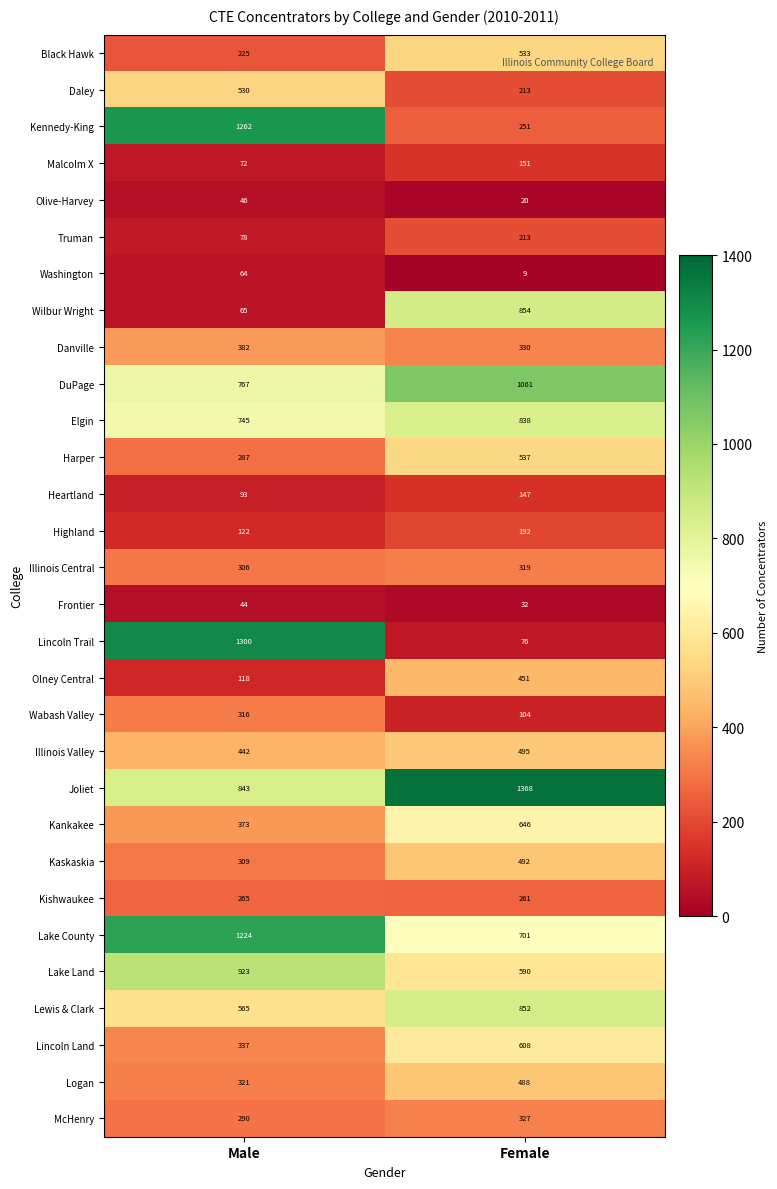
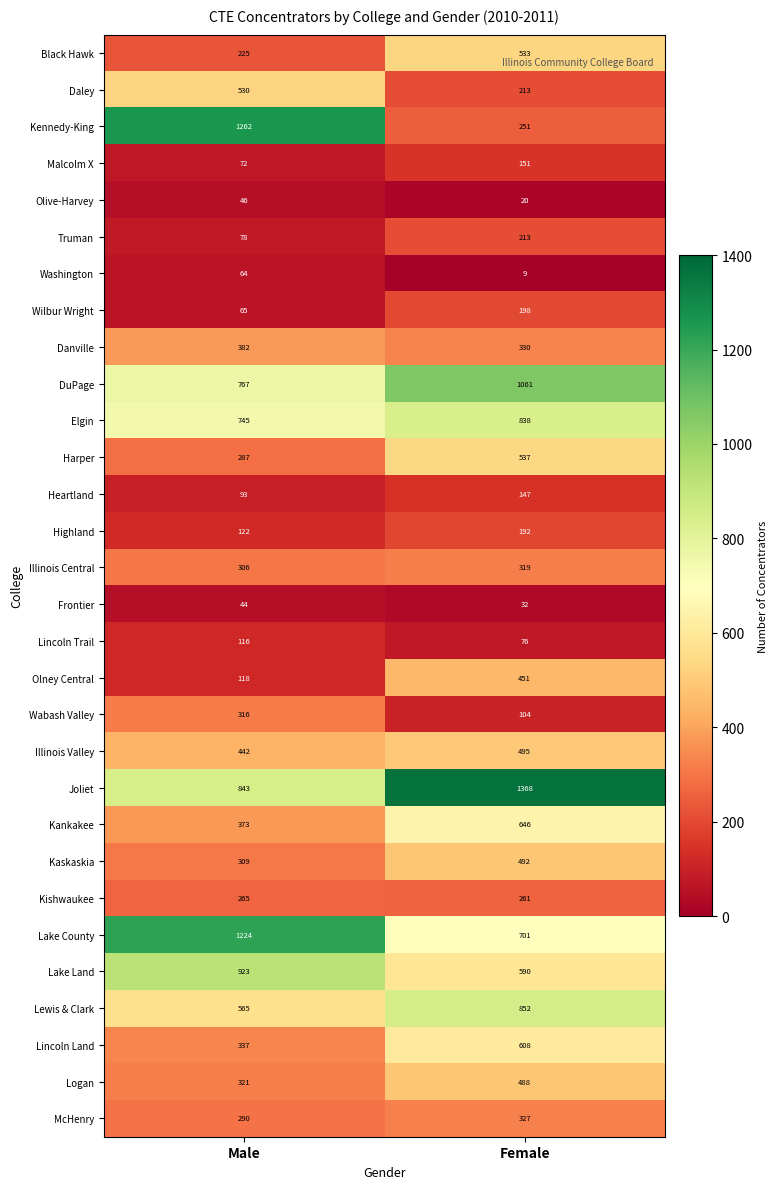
  {
    "Black Hawk": {
      "Male": 225
    },
    "Daley": {
      "Male": 530,
      "Female": 213
    },
    "Kennedy-King": {
      "Male": 1262,
      "Female": 251
    },
    "Malcolm X": {
      "Male": 72,
      "Female": 151
    },
    "Olive-Harvey": {
      "Male": 46,
      "Female": 20
    },
    "Truman": {
      "Male": 78,
      "Female": 213
    },
    "Washington": {
      "Male": 64,
      "Female": 9
    },
    "Wilbur Wright": {
      "Male": 65,
-     "Female": 854
+     "Female": 198
    },
    "Danville": {
      "Male": 382,
      "Female": 330
    },
    "DuPage": {
      "Male": 767,
      "Female": 1061
    },
    "Elgin": {
      "Male": 745,
      "Female": 838
    },
    "Harper": {
      "Male": 287,
      "Female": 537
    },
    "Heartland": {
      "Male": 93,
      "Female": 147
    },
    "Highland": {
      "Male": 122,
      "Female": 192
    },
    "Illinois Central": {
      "Male": 306,
      "Female": 319
    },
    "Frontier": {
      "Male": 44,
      "Female": 32
    },
    "Lincoln Trail": {
-     "Male": 1300,
+     "Male": 116,
      "Female": 76
    },
    "Olney Central": {
      "Male": 118,
      "Female": 451
    },
    "Wabash Valley": {
      "Male": 316,
      "Female": 104
    },
    "Illinois Valley": {
      "Male": 442,
      "Female": 495
    },
    "Joliet": {
      "Male": 843,
      "Female": 1368
    },
    "Kankakee": {
      "Male": 373,
      "Female": 646
    },
    "Kaskaskia": {
      "Male": 309,
      "Female": 492
    },
    "Kishwaukee": {
      "Male": 265,
      "Female": 261
    },
    "Lake County": {
      "Male": 1224,
      "Female": 701
    },
    "Lake Land": {
      "Male": 923,
      "Female": 590
    },
    "Lewis & Clark": {
      "Male": 565,
      "Female": 852
    },
    "Lincoln Land": {
      "Male": 337,
      "Female": 608
    },
    "Logan": {
      "Male": 321,
      "Female": 488
    },
    "McHenry": {
      "Male": 290,
      "Female": 327
    }
  }
